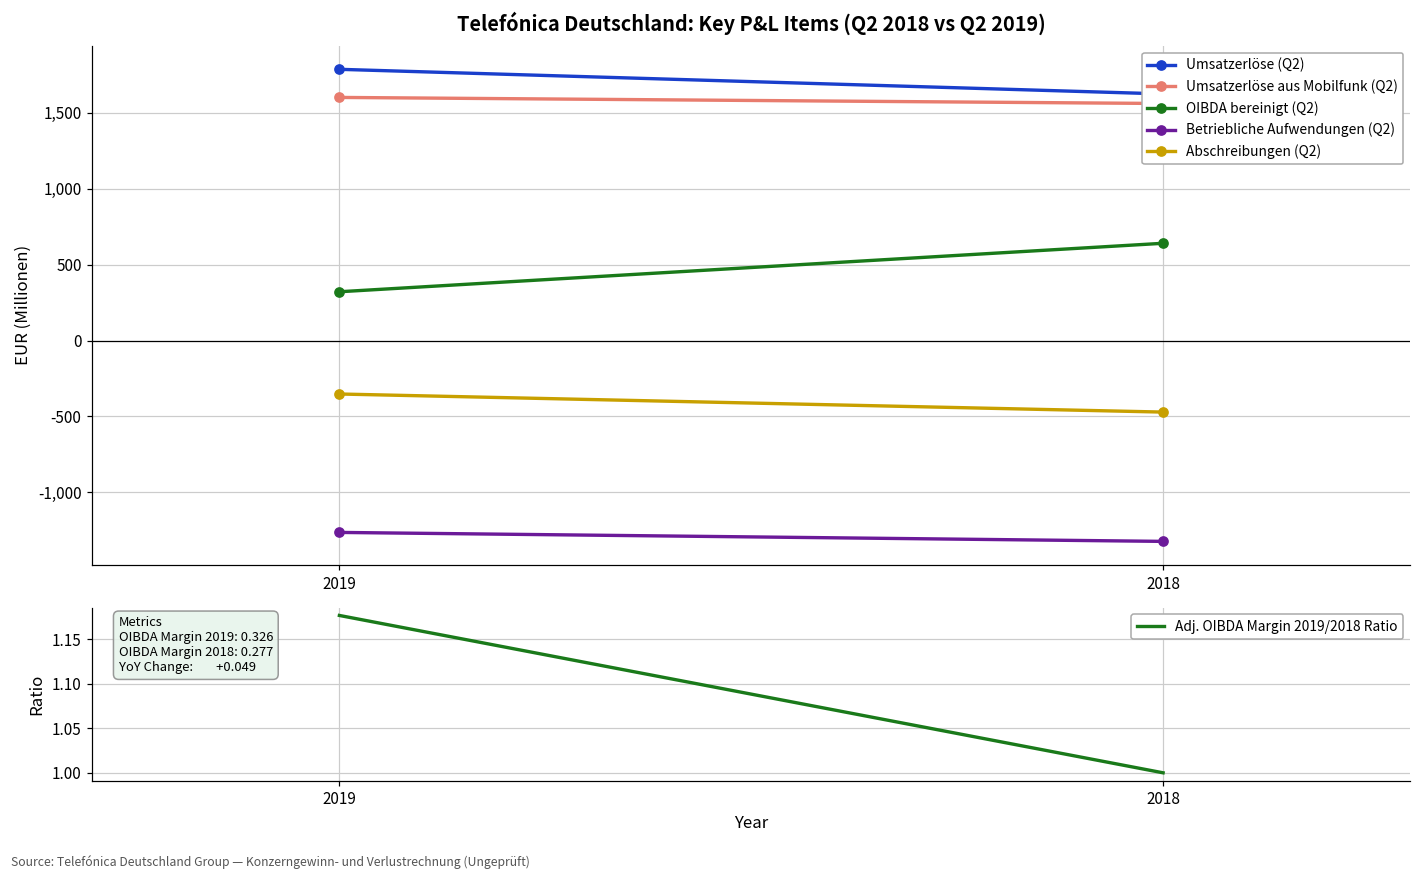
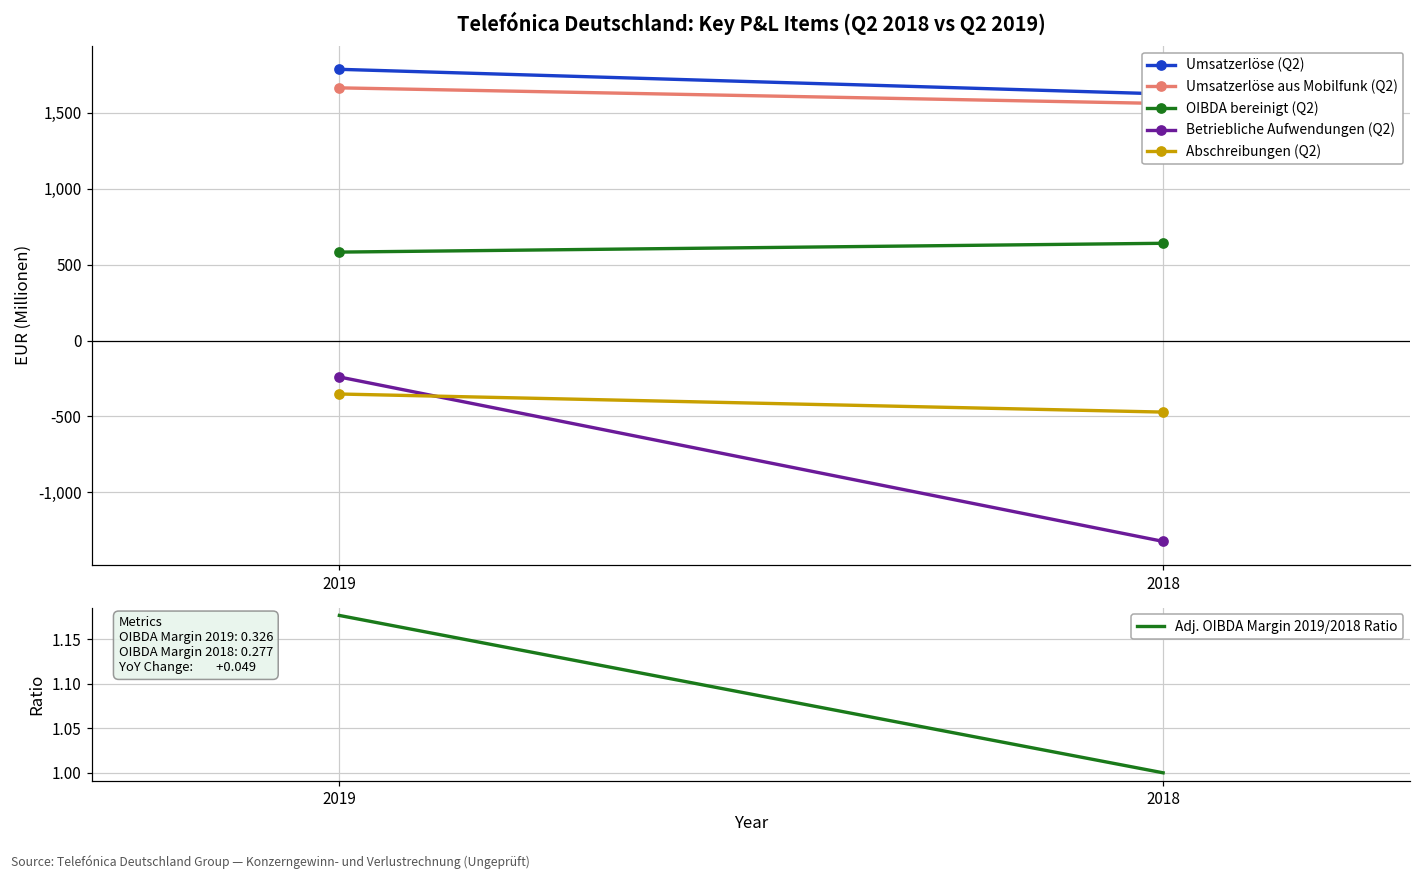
  {
    "Telefónica Deutschland: Key P&L Items (Q2 2018 vs Q2 2019)": {
      "Umsatzerlöse (Q2)": {
        "2019": "1,790"
      },
      "Umsatzerlöse aus Mobilfunk (Q2)": {
-       "2019": "1,600"
+       "2019": "1,660"
      },
      "OIBDA bereinigt (Q2)": {
-       "2019": "320",
+       "2019": "580",
        "2018": "640"
      },
      "Betriebliche Aufwendungen (Q2)": {
-       "2019": "-1,260",
+       "2019": "-240",
        "2018": "-1,320"
      },
      "Abschreibungen (Q2)": {
        "2019": "-350",
        "2018": "-470"
      }
    }
  }
